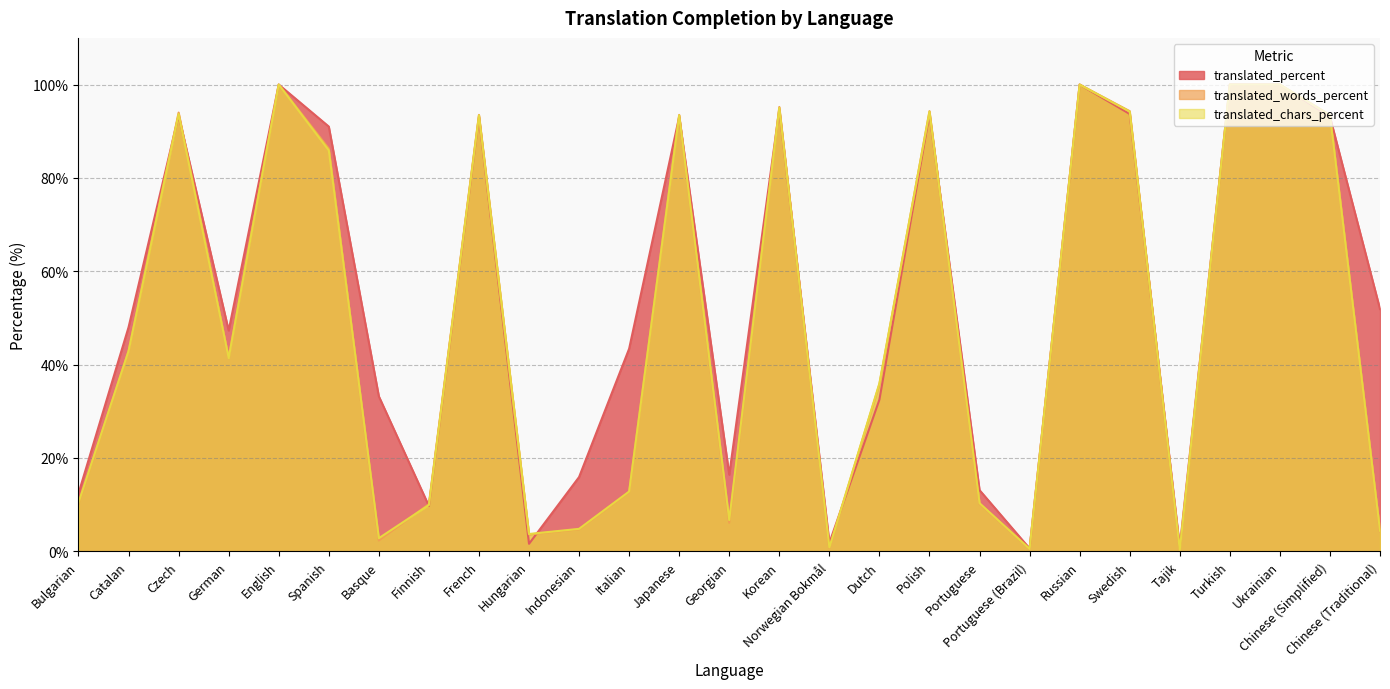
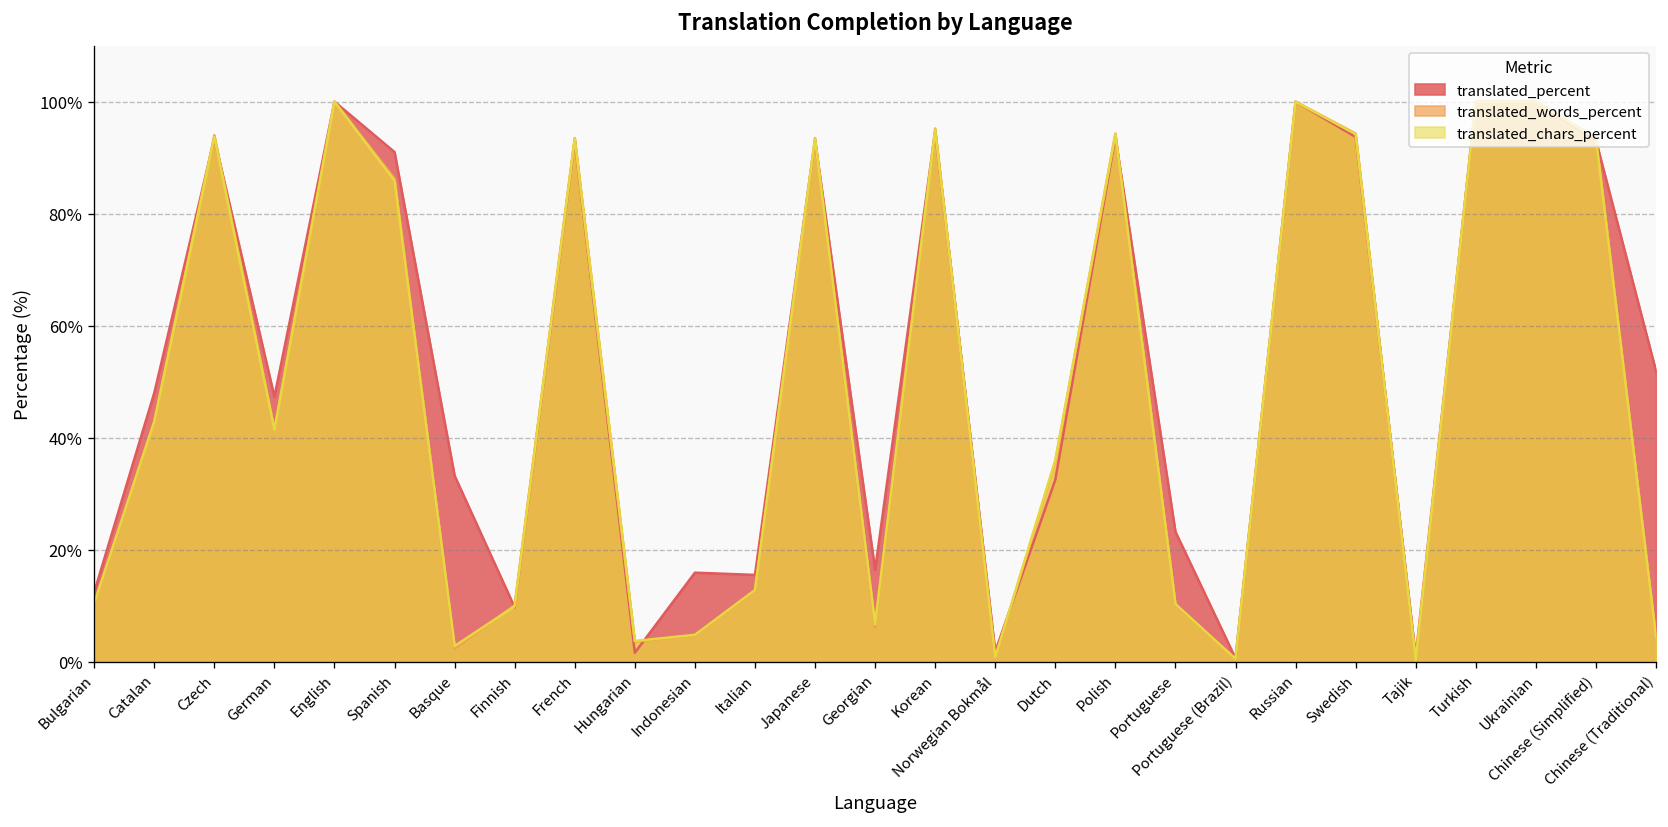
  {
    "translated_percent": {
      "Bulgarian": "12%",
      "Catalan": "48%",
      "German": "47%",
      "Spanish": "91%",
      "Basque": "33%",
      "Hungarian": "2%",
      "Indonesian": "16%",
-     "Italian": "43%",
+     "Italian": "16%",
      "Georgian": "16%",
      "Norwegian Bokmål": "2%",
      "Dutch": "33%",
-     "Portuguese": "13%",
+     "Portuguese": "23%",
      "Tajik": "1%",
      "Chinese (Traditional)": "52%"
    }
  }
